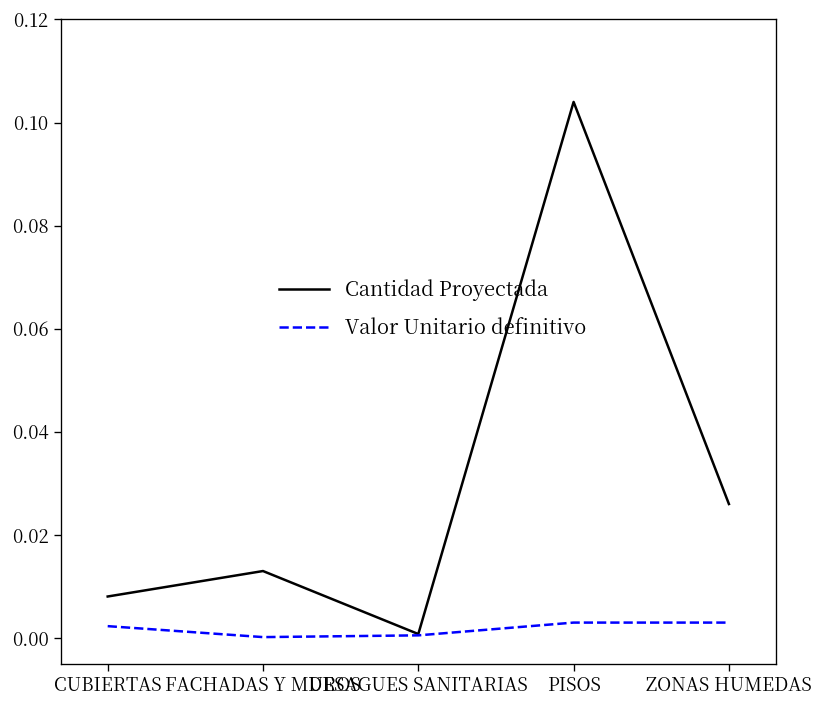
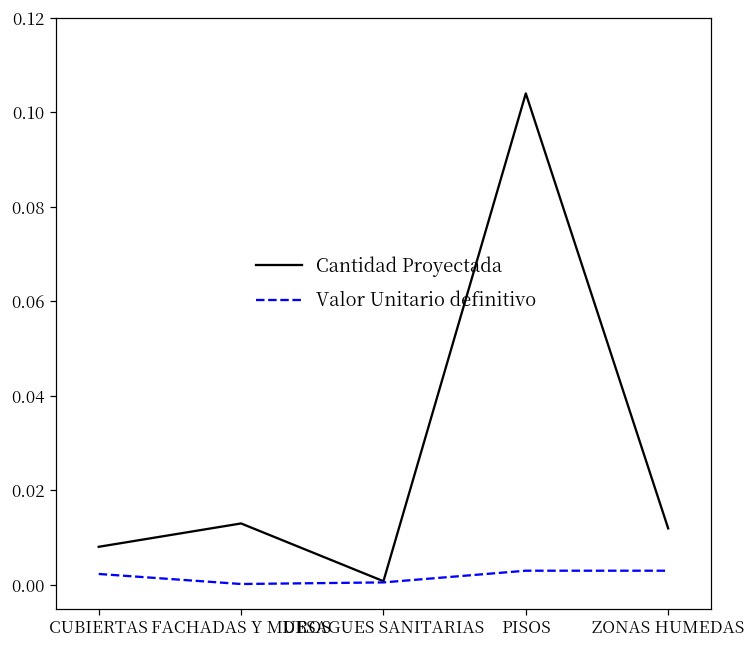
  {
    "Cantidad Proyectada": {
      "CUBIERTAS": 0.008,
      "PISOS": 0.104,
-     "ZONAS HUMEDAS": 0.026
+     "ZONAS HUMEDAS": 0.012
    },
    "Valor Unitario definitivo": {
      "CUBIERTAS": 0.002,
      "PISOS": 0.003,
      "ZONAS HUMEDAS": 0.003
    }
  }
